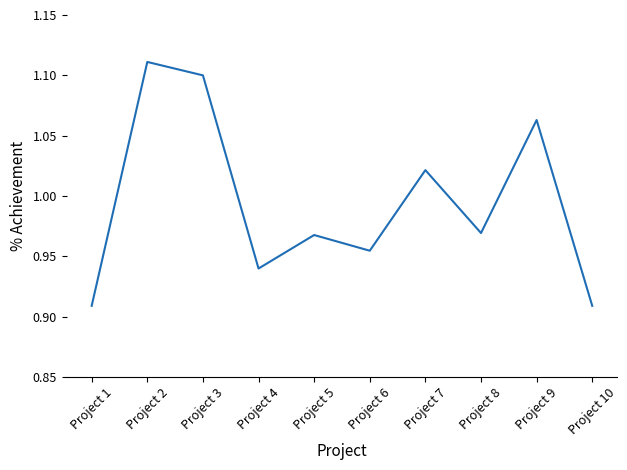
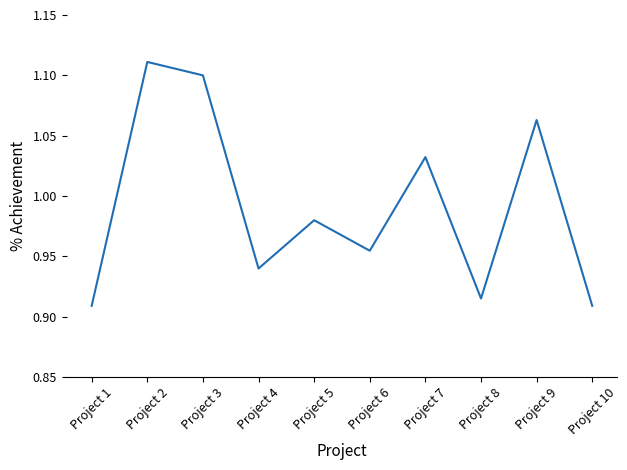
  {
    "Project 1": 0.909,
    "Project 2": 1.111,
    "Project 3": 1.100,
    "Project 4": 0.940,
-   "Project 5": 0.968,
+   "Project 5": 0.980,
    "Project 6": 0.955,
-   "Project 7": 1.022,
-   "Project 8": 0.969,
+   "Project 7": 1.032,
+   "Project 8": 0.915,
    "Project 9": 1.063,
    "Project 10": 0.909
  }
